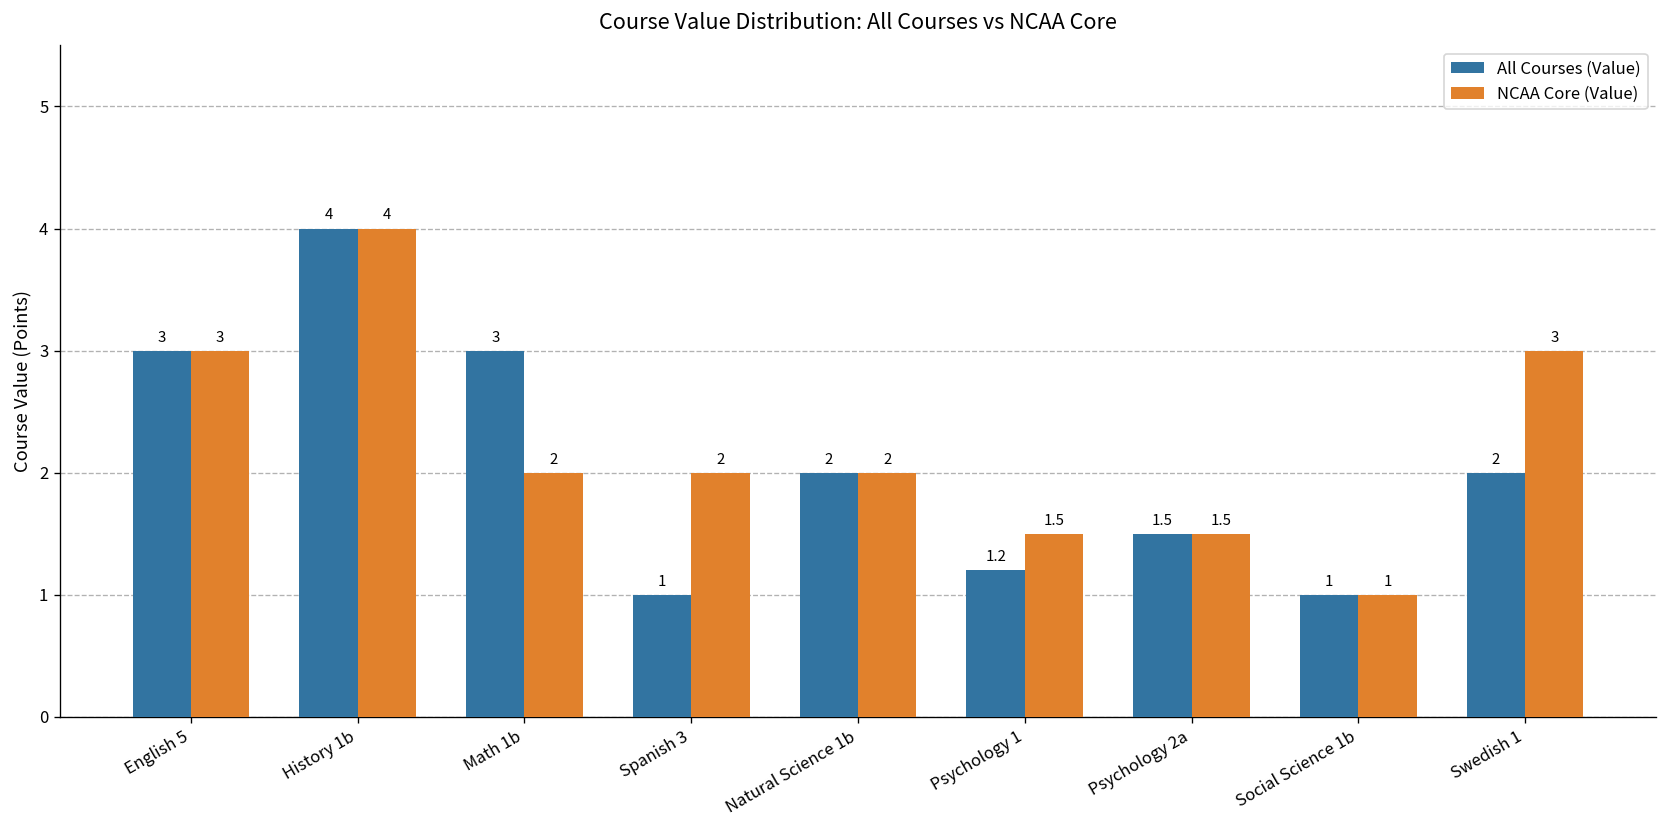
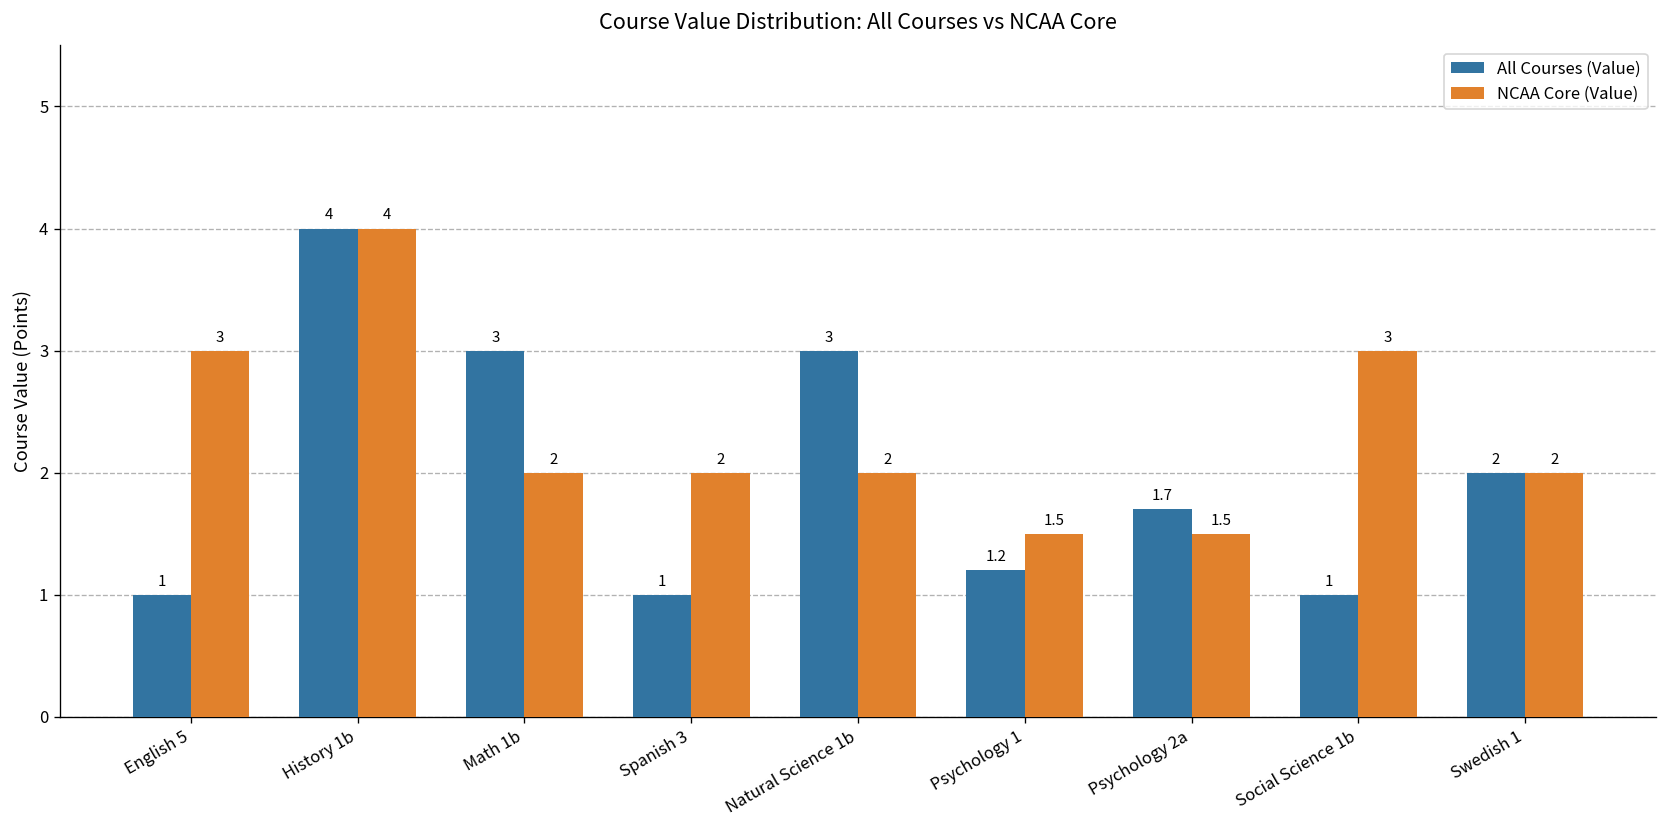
  {
    "All Courses (Value)": {
-     "English 5": 3,
+     "English 5": 1,
      "History 1b": 4,
      "Math 1b": 3,
      "Spanish 3": 1,
-     "Natural Science 1b": 2,
+     "Natural Science 1b": 3,
      "Psychology 1": 1.2,
-     "Psychology 2a": 1.5,
+     "Psychology 2a": 1.7,
      "Social Science 1b": 1,
      "Swedish 1": 2
    },
    "NCAA Core (Value)": {
      "English 5": 3,
      "History 1b": 4,
      "Math 1b": 2,
      "Spanish 3": 2,
      "Natural Science 1b": 2,
      "Psychology 1": 1.5,
      "Psychology 2a": 1.5,
-     "Social Science 1b": 1,
-     "Swedish 1": 3
+     "Social Science 1b": 3,
+     "Swedish 1": 2
    }
  }
